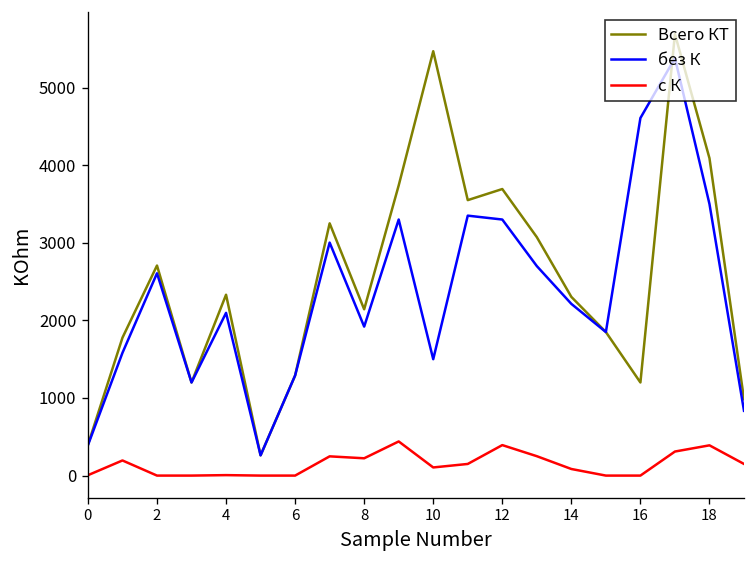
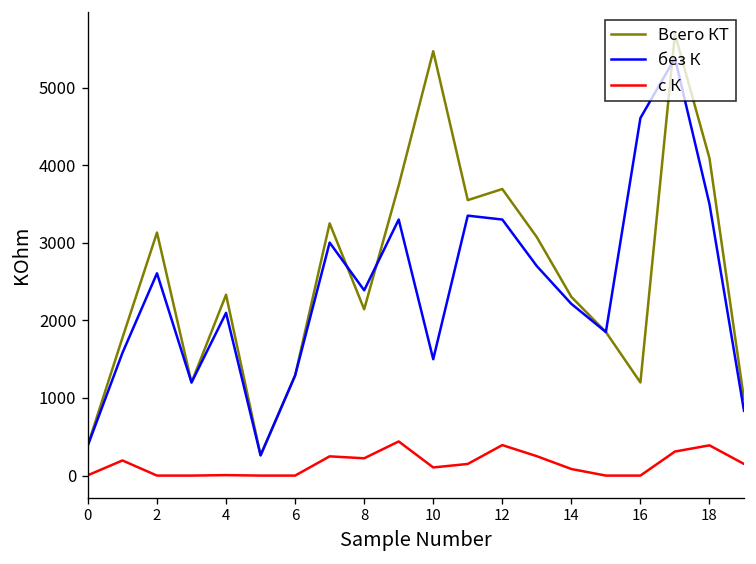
  {
    "Всего КТ": {
-     "2": 2700,
+     "2": 3100,
      "4": 2300,
      "8": 2100,
      "10": 5500,
      "12": 3700,
      "14": 2300,
      "16": 1200,
      "18": 4100
    },
    "без К": {
      "2": 2600,
      "4": 2100,
-     "8": 1900,
+     "8": 2400,
      "10": 1500,
      "12": 3300,
      "14": 2200,
      "16": 4600,
      "18": 3500
    },
    "с К": {
      "0": 0,
      "2": 0,
      "4": 0,
      "6": 0,
      "8": 200,
      "10": 100,
      "12": 400,
      "14": 100,
      "16": 0,
      "18": 400
    }
  }
